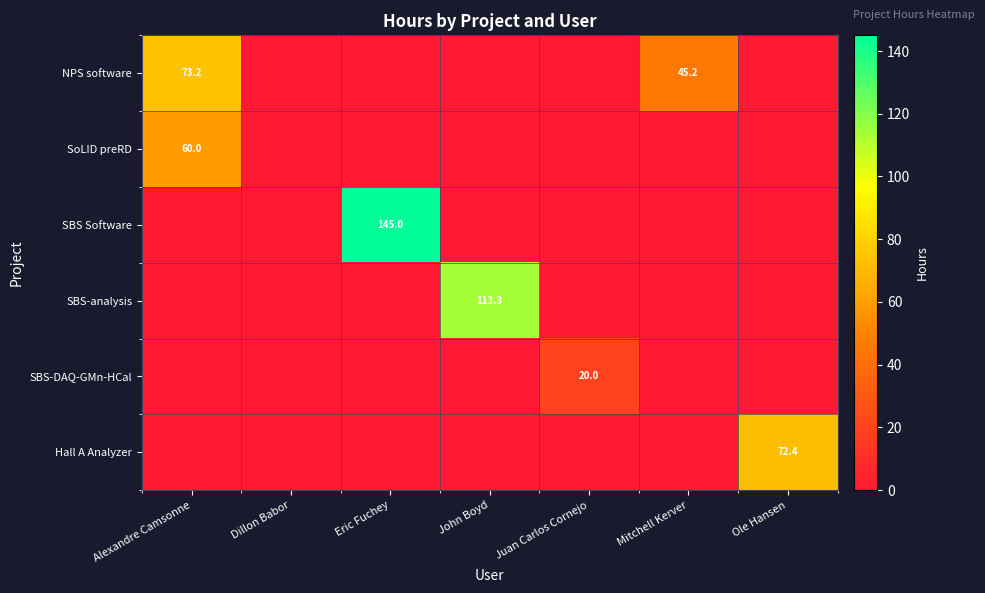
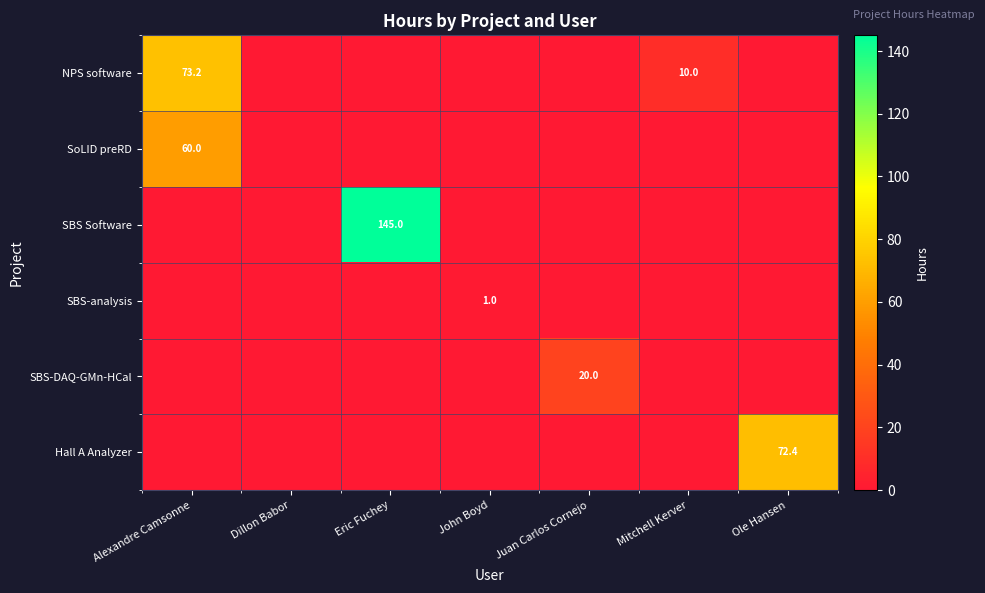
  {
    "NPS software": {
      "Alexandre Camsonne": 73.2,
-     "Mitchell Kerver": 45.2
+     "Mitchell Kerver": 10.0
    },
    "SoLID preRD": {
      "Alexandre Camsonne": 60.0
    },
    "SBS Software": {
      "Eric Fuchey": 145.0
    },
    "SBS-analysis": {
-     "John Boyd": 113.3
+     "John Boyd": 1.0
    },
    "SBS-DAQ-GMn-HCal": {
      "Juan Carlos Cornejo": 20.0
    },
    "Hall A Analyzer": {
      "Ole Hansen": 72.4
    }
  }
